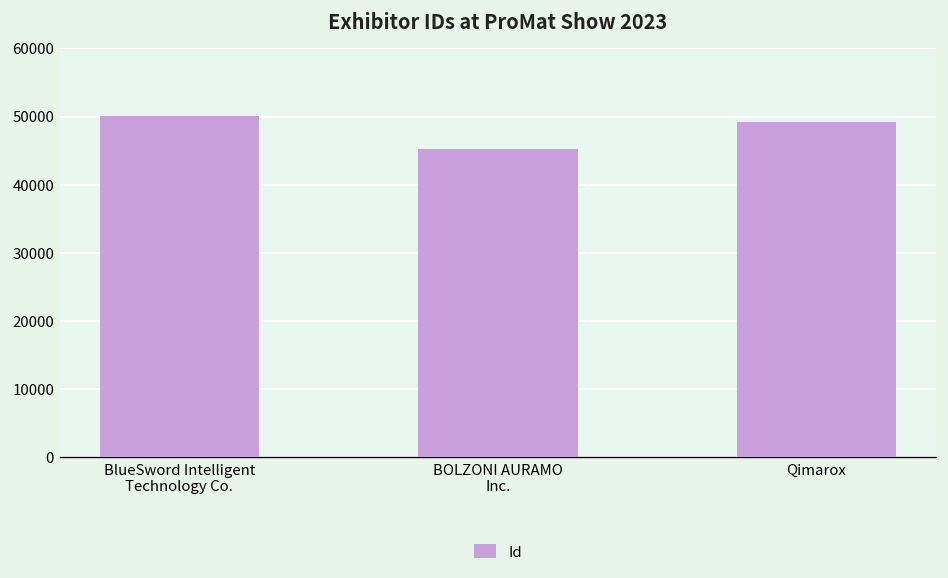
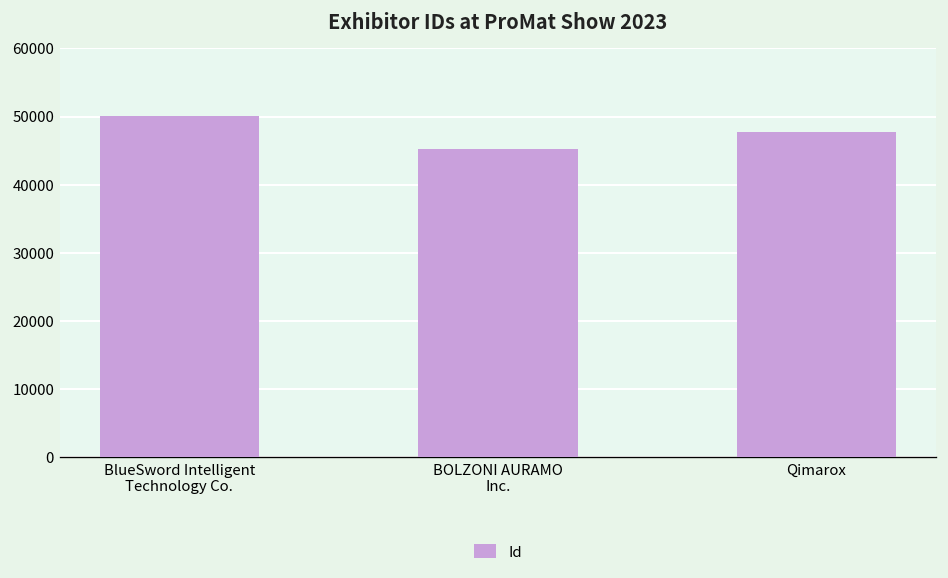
  {
    "BlueSword Intelligent Technology Co.": 50000,
    "BOLZONI AURAMO Inc.": 45000,
-   "Qimarox": 49000
+   "Qimarox": 48000
  }
